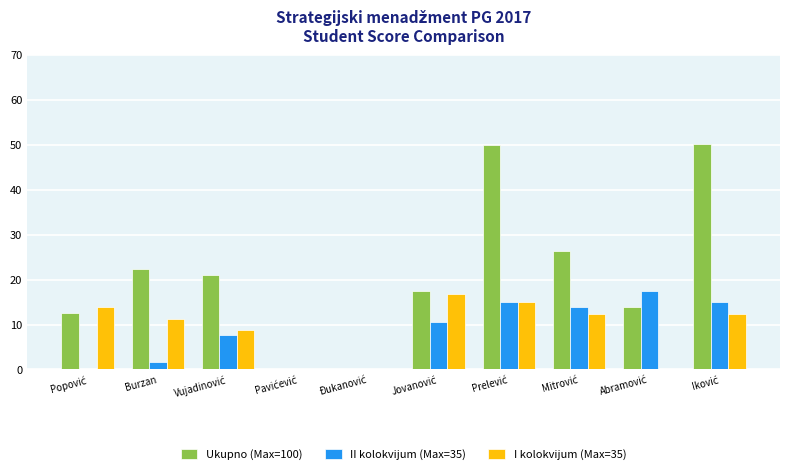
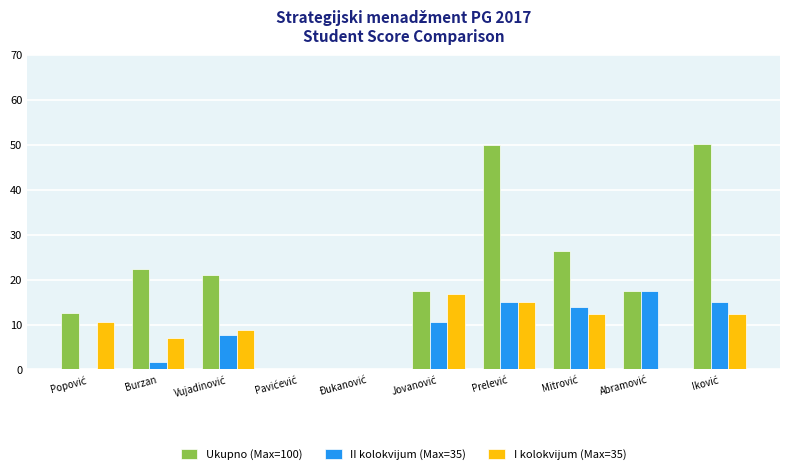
  {
    "Ukupno (Max=100)": {
      "Popović": 13,
      "Burzan": 22,
      "Vujadinović": 21,
      "Pavićević": 0,
      "Đukanović": 0,
      "Jovanović": 18,
      "Prelević": 50,
      "Mitrović": 26,
-     "Abramović": 14,
+     "Abramović": 18,
      "Iković": 50
    },
    "II kolokvijum (Max=35)": {
      "Popović": 0,
      "Burzan": 2,
      "Vujadinović": 8,
      "Pavićević": 0,
      "Đukanović": 0,
      "Jovanović": 11,
      "Prelević": 15,
      "Mitrović": 14,
      "Abramović": 18,
      "Iković": 15
    },
    "I kolokvijum (Max=35)": {
-     "Popović": 14,
-     "Burzan": 11,
+     "Popović": 11,
+     "Burzan": 7,
      "Vujadinović": 9,
      "Pavićević": 0,
      "Đukanović": 0,
      "Jovanović": 17,
      "Prelević": 15,
      "Mitrović": 12,
      "Abramović": 0,
      "Iković": 12
    }
  }
